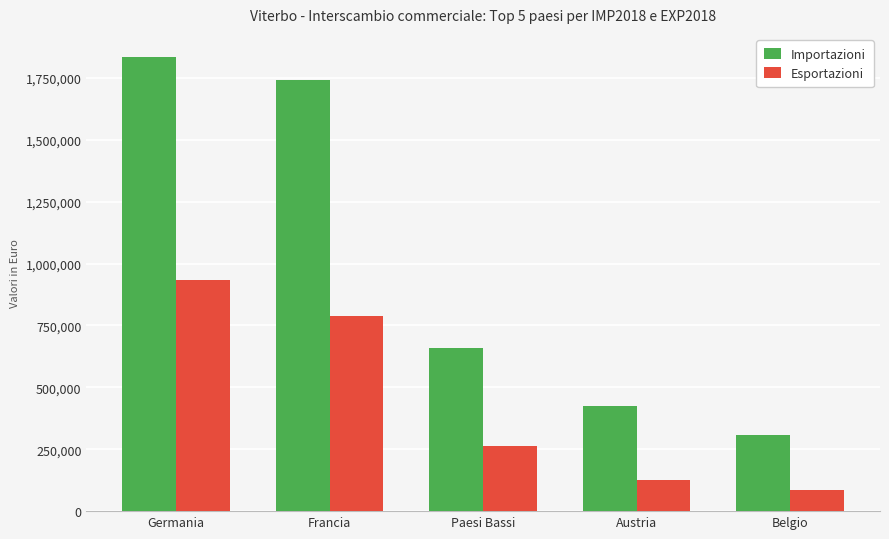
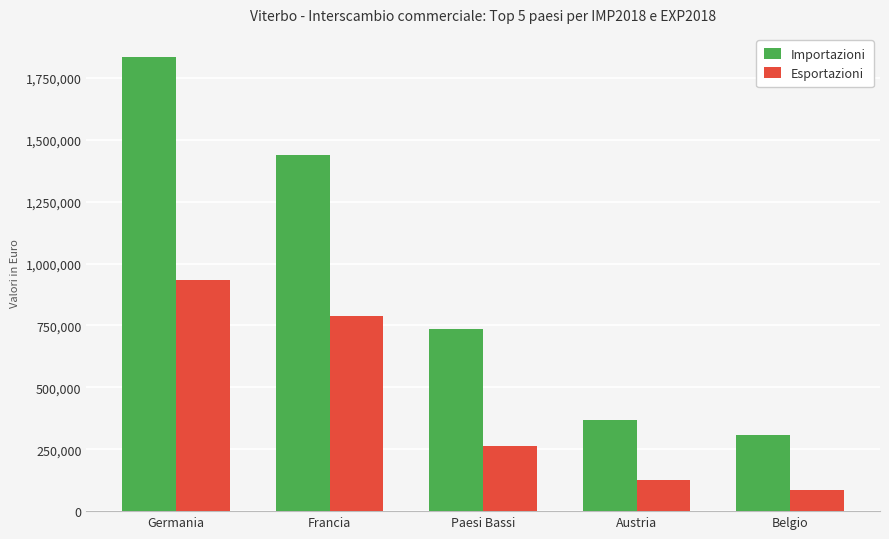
  {
    "Importazioni": {
      "Germania": "1,840,000",
-     "Francia": "1,740,000",
-     "Paesi Bassi": "660,000",
-     "Austria": "420,000",
+     "Francia": "1,440,000",
+     "Paesi Bassi": "740,000",
+     "Austria": "370,000",
      "Belgio": "310,000"
    },
    "Esportazioni": {
      "Germania": "930,000",
      "Francia": "790,000",
      "Paesi Bassi": "260,000",
      "Austria": "130,000",
      "Belgio": "90,000"
    }
  }
